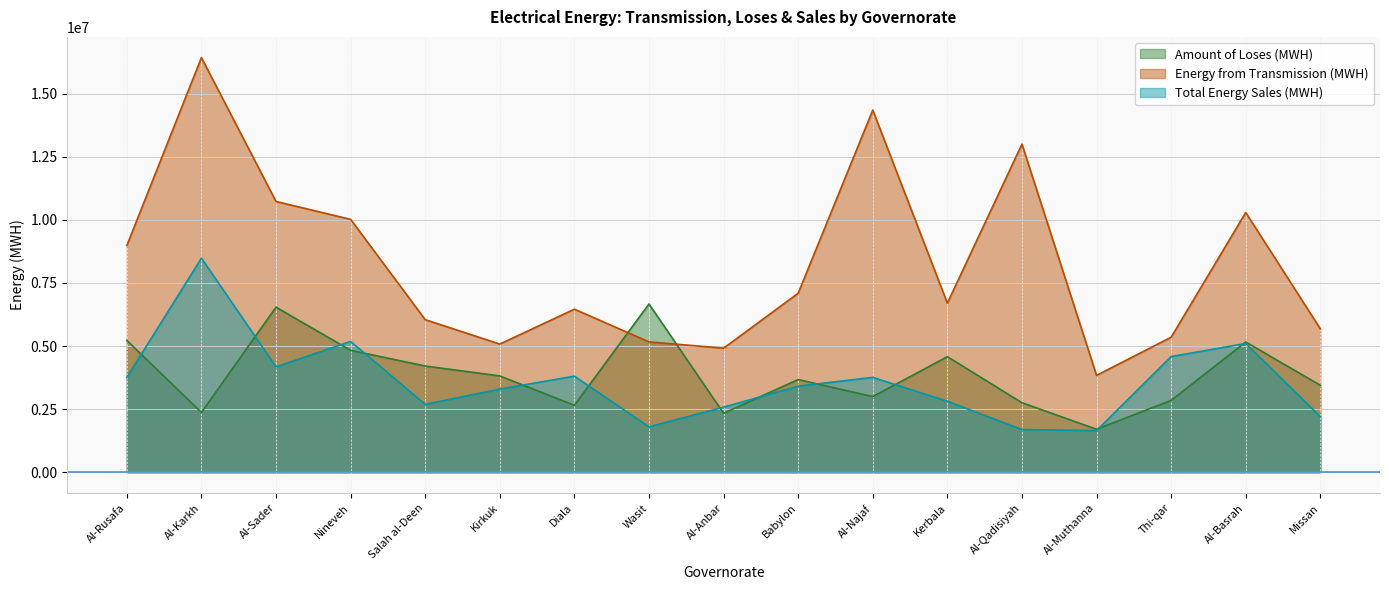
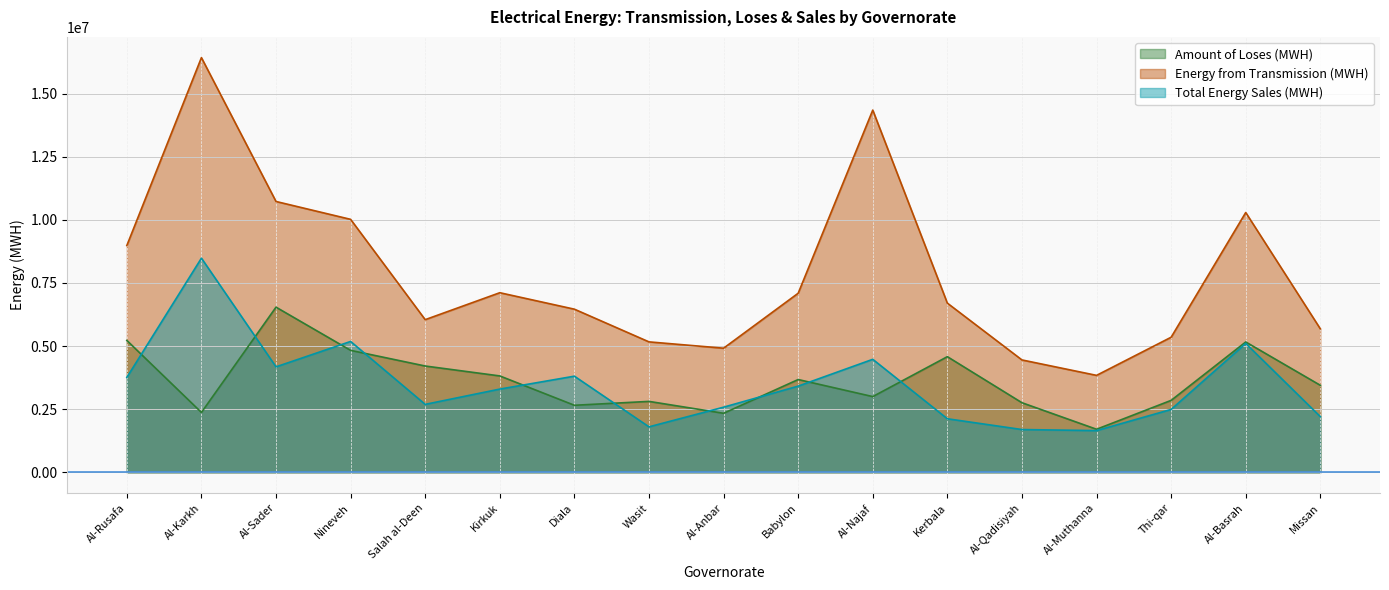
  {
    "Amount of Loses (MWH)": {
      "Al-Rusafa": 5200000,
      "Al-Karkh": 2400000,
      "Al-Sader": 6500000,
      "Nineveh": 4800000,
      "Salah al-Deen": 4200000,
      "Kirkuk": 3800000,
      "Diala": 2700000,
-     "Wasit": 6700000,
+     "Wasit": 2800000,
      "Al-Anbar": 2300000,
      "Babylon": 3700000,
      "Al-Najaf": 3000000,
      "Kerbala": 4600000,
      "Al-Qadisiyah": 2800000,
      "Thi-qar": 2800000,
      "Missan": 3400000
    },
    "Energy from Transmission (MWH)": {
      "Al-Rusafa": 9000000,
      "Al-Karkh": 16400000,
      "Al-Sader": 10700000,
      "Nineveh": 10000000,
      "Salah al-Deen": 6000000,
-     "Kirkuk": 5100000,
+     "Kirkuk": 7100000,
      "Diala": 6500000,
      "Wasit": 5200000,
      "Al-Anbar": 4900000,
      "Babylon": 7100000,
      "Al-Najaf": 14300000,
      "Kerbala": 6700000,
-     "Al-Qadisiyah": 13000000,
+     "Al-Qadisiyah": 4400000,
      "Al-Muthanna": 3800000,
      "Thi-qar": 5300000,
      "Al-Basrah": 10300000,
      "Missan": 5700000
    },
    "Total Energy Sales (MWH)": {
      "Al-Rusafa": 3800000,
      "Al-Karkh": 8500000,
      "Al-Sader": 4200000,
      "Nineveh": 5200000,
      "Salah al-Deen": 2700000,
      "Kirkuk": 3300000,
      "Diala": 3800000,
      "Wasit": 1800000,
      "Al-Anbar": 2600000,
      "Babylon": 3400000,
-     "Al-Najaf": 3800000,
-     "Kerbala": 2800000,
+     "Al-Najaf": 4500000,
+     "Kerbala": 2100000,
      "Al-Qadisiyah": 1700000,
-     "Thi-qar": 4600000,
+     "Thi-qar": 2500000,
      "Missan": 2200000
    }
  }
